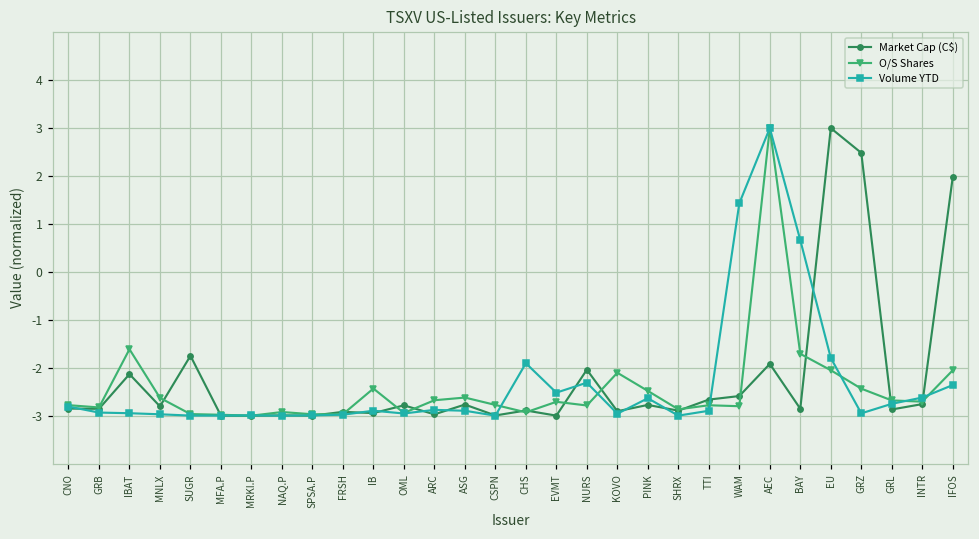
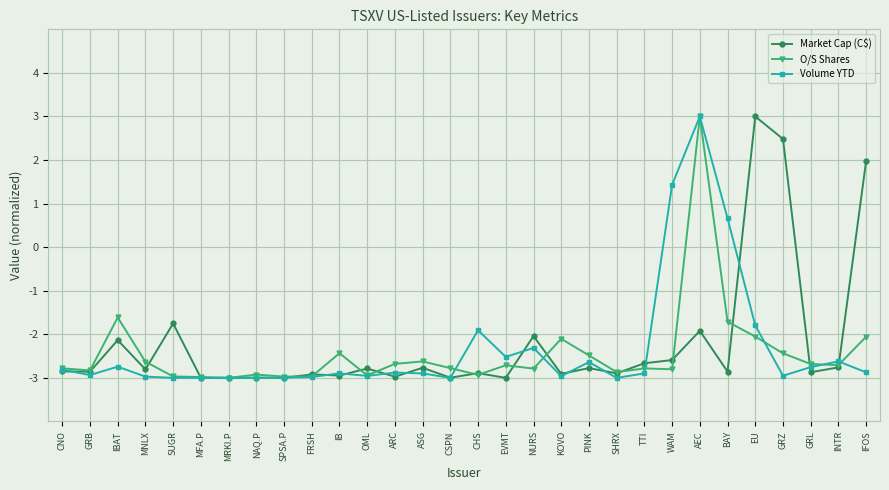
  {
    "Volume YTD": {
      "GRB": -2.9,
-     "IBAT": -2.9,
+     "IBAT": -2.7,
      "MNLX": -3.0,
      "ARC": -2.9,
      "ASG": -2.9,
      "CHS": -1.9,
      "EVMT": -2.5,
      "NURS": -2.3,
      "PINK": -2.6,
      "SHRX": -3.0,
      "TTI": -2.9,
      "WAM": 1.4,
      "BAY": 0.7,
      "EU": -1.8,
      "GRZ": -3.0,
      "GRL": -2.8,
      "INTR": -2.6,
-     "IFOS": -2.4
+     "IFOS": -2.9
    }
  }
